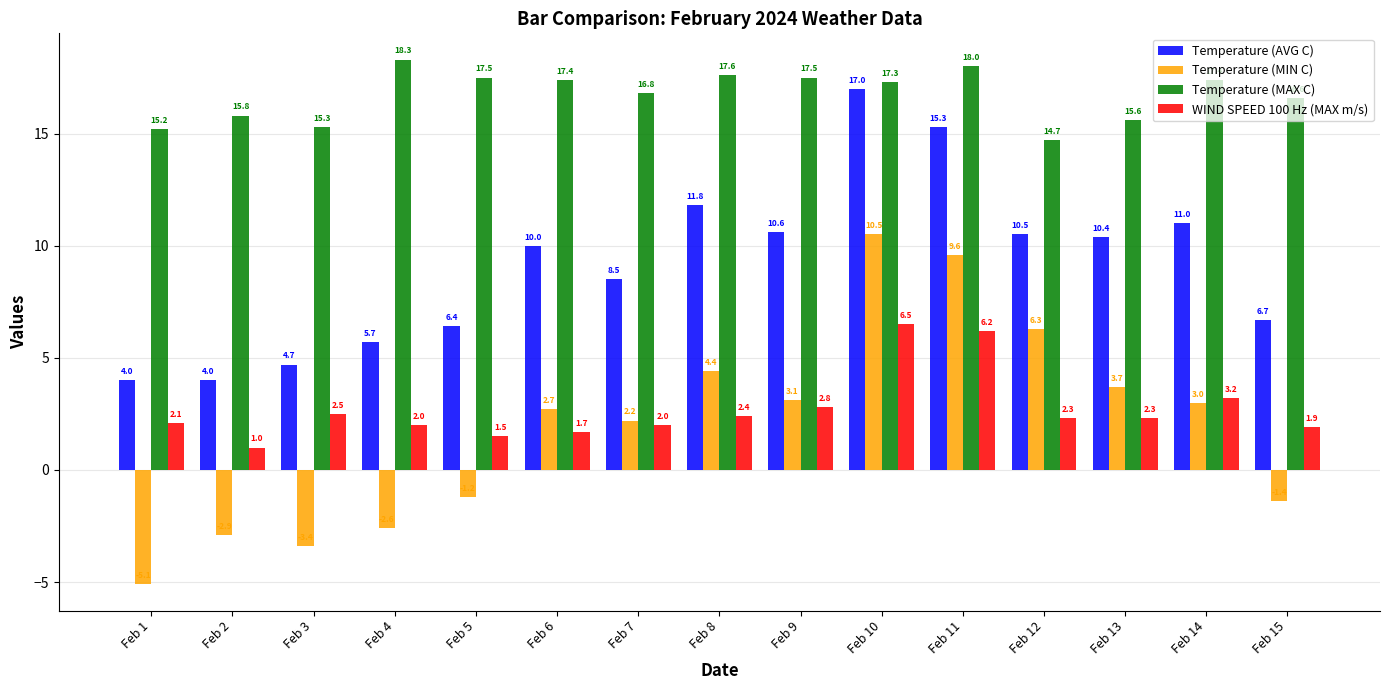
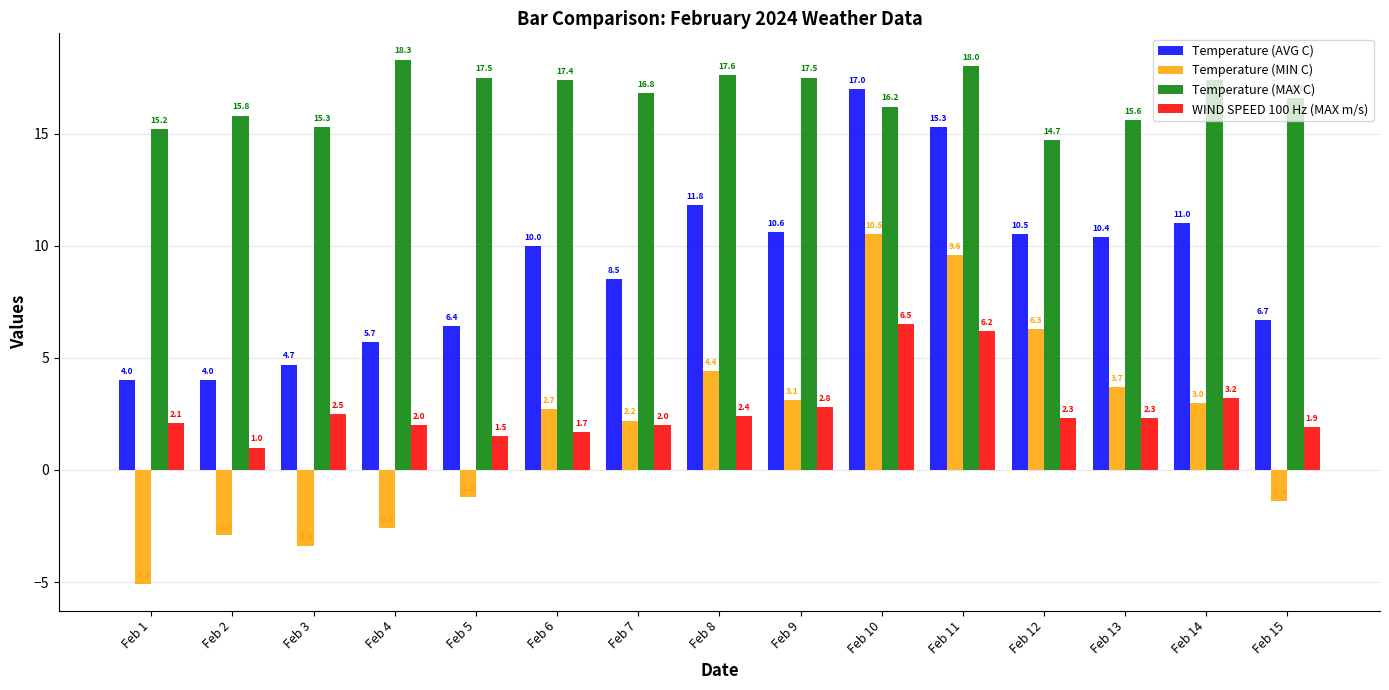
  {
    "Temperature (AVG C)": {
      "Feb 1": 4.0,
      "Feb 2": 4.0,
      "Feb 3": 4.7,
      "Feb 4": 5.7,
      "Feb 5": 6.4,
      "Feb 6": 10.0,
      "Feb 7": 8.5,
      "Feb 8": 11.8,
      "Feb 9": 10.6,
      "Feb 10": 17.0,
      "Feb 11": 15.3,
      "Feb 12": 10.5,
      "Feb 13": 10.4,
      "Feb 14": 11.0,
      "Feb 15": 6.7
    },
    "Temperature (MIN C)": {
      "Feb 6": 2.7,
      "Feb 7": 2.2,
      "Feb 8": 4.4,
      "Feb 9": 3.1,
      "Feb 10": 10.5,
      "Feb 11": 9.6,
      "Feb 12": 6.3,
      "Feb 13": 3.7,
      "Feb 14": 3.0
    },
    "Temperature (MAX C)": {
      "Feb 1": 15.2,
      "Feb 2": 15.8,
      "Feb 3": 15.3,
      "Feb 4": 18.3,
      "Feb 5": 17.5,
      "Feb 6": 17.4,
      "Feb 7": 16.8,
      "Feb 8": 17.6,
      "Feb 9": 17.5,
-     "Feb 10": 17.3,
+     "Feb 10": 16.2,
      "Feb 11": 18.0,
      "Feb 12": 14.7,
      "Feb 13": 15.6
    },
    "WIND SPEED 100 Hz (MAX m/s)": {
      "Feb 1": 2.1,
      "Feb 2": 1.0,
      "Feb 3": 2.5,
      "Feb 4": 2.0,
      "Feb 5": 1.5,
      "Feb 6": 1.7,
      "Feb 7": 2.0,
      "Feb 8": 2.4,
      "Feb 9": 2.8,
      "Feb 10": 6.5,
      "Feb 11": 6.2,
      "Feb 12": 2.3,
      "Feb 13": 2.3,
      "Feb 14": 3.2,
      "Feb 15": 1.9
    }
  }
